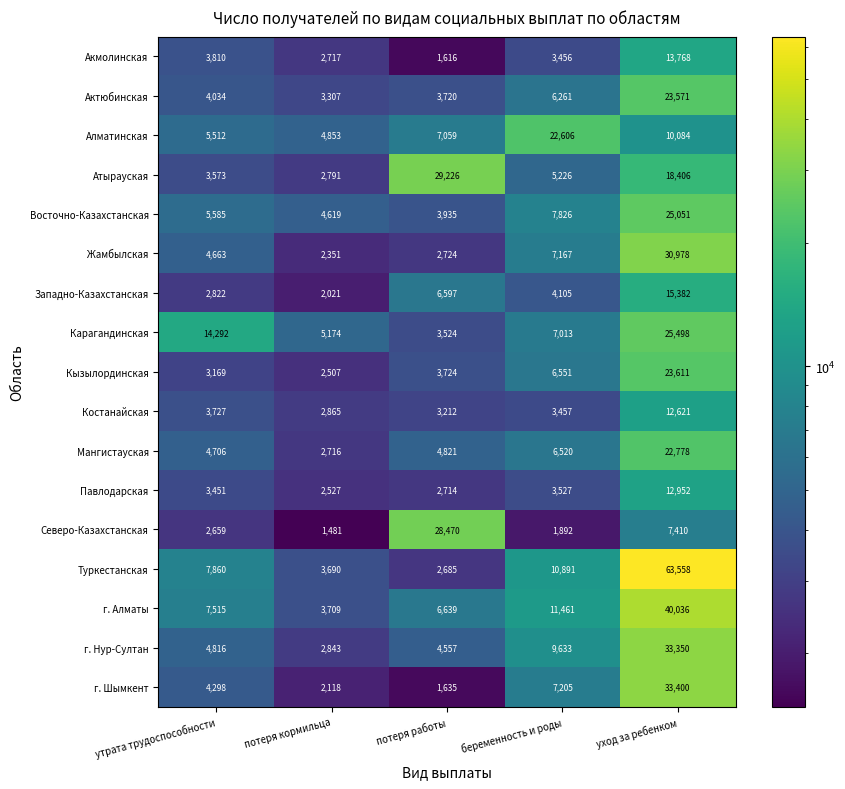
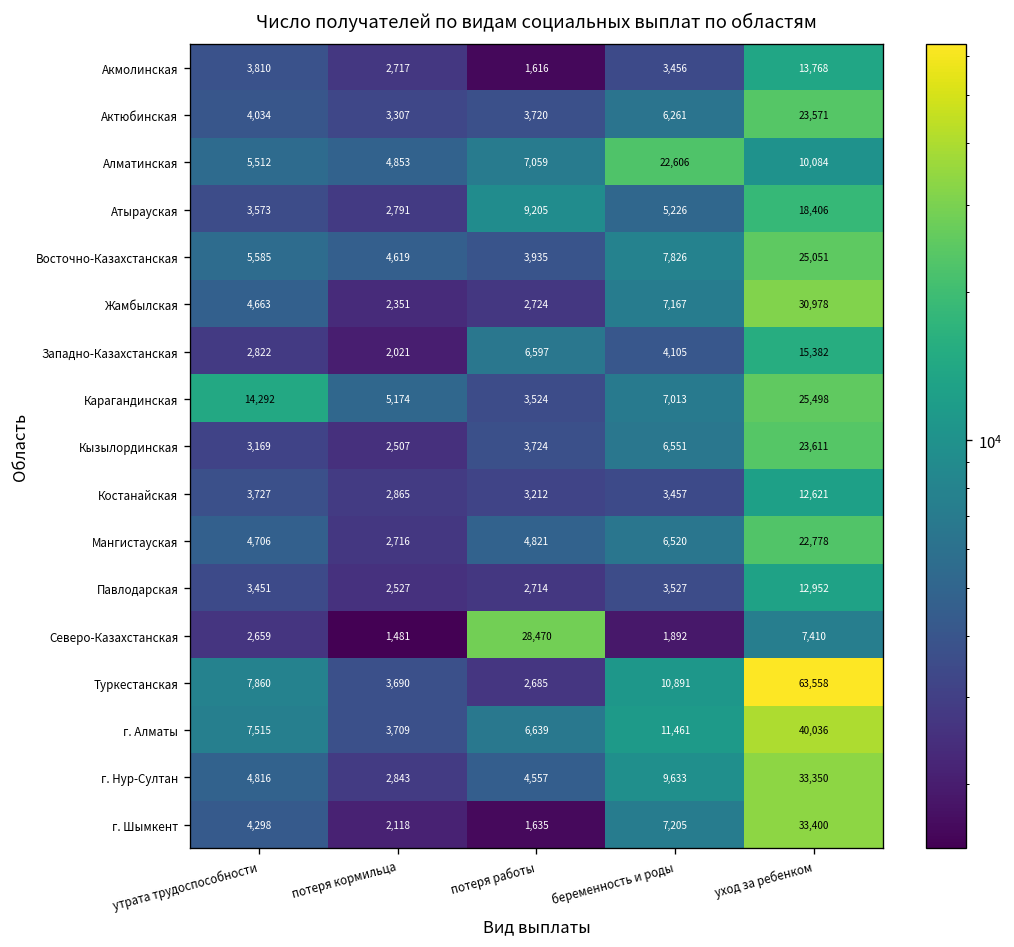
  {
    "Акмолинская": {
      "утрата трудоспособности": "3,810",
      "потеря кормильца": "2,717",
      "потеря работы": "1,616",
      "беременность и роды": "3,456",
      "уход за ребенком": "13,768"
    },
    "Актюбинская": {
      "утрата трудоспособности": "4,034",
      "потеря кормильца": "3,307",
      "потеря работы": "3,720",
      "беременность и роды": "6,261",
      "уход за ребенком": "23,571"
    },
    "Алматинская": {
      "утрата трудоспособности": "5,512",
      "потеря кормильца": "4,853",
      "потеря работы": "7,059",
      "беременность и роды": "22,606",
      "уход за ребенком": "10,084"
    },
    "Атырауская": {
      "утрата трудоспособности": "3,573",
      "потеря кормильца": "2,791",
-     "потеря работы": "29,226",
+     "потеря работы": "9,205",
      "беременность и роды": "5,226",
      "уход за ребенком": "18,406"
    },
    "Восточно-Казахстанская": {
      "утрата трудоспособности": "5,585",
      "потеря кормильца": "4,619",
      "потеря работы": "3,935",
      "беременность и роды": "7,826",
      "уход за ребенком": "25,051"
    },
    "Жамбылская": {
      "утрата трудоспособности": "4,663",
      "потеря кормильца": "2,351",
      "потеря работы": "2,724",
      "беременность и роды": "7,167",
      "уход за ребенком": "30,978"
    },
    "Западно-Казахстанская": {
      "утрата трудоспособности": "2,822",
      "потеря кормильца": "2,021",
      "потеря работы": "6,597",
      "беременность и роды": "4,105",
      "уход за ребенком": "15,382"
    },
    "Карагандинская": {
      "утрата трудоспособности": "14,292",
      "потеря кормильца": "5,174",
      "потеря работы": "3,524",
      "беременность и роды": "7,013",
      "уход за ребенком": "25,498"
    },
    "Кызылординская": {
      "утрата трудоспособности": "3,169",
      "потеря кормильца": "2,507",
      "потеря работы": "3,724",
      "беременность и роды": "6,551",
      "уход за ребенком": "23,611"
    },
    "Костанайская": {
      "утрата трудоспособности": "3,727",
      "потеря кормильца": "2,865",
      "потеря работы": "3,212",
      "беременность и роды": "3,457",
      "уход за ребенком": "12,621"
    },
    "Мангистауская": {
      "утрата трудоспособности": "4,706",
      "потеря кормильца": "2,716",
      "потеря работы": "4,821",
      "беременность и роды": "6,520",
      "уход за ребенком": "22,778"
    },
    "Павлодарская": {
      "утрата трудоспособности": "3,451",
      "потеря кормильца": "2,527",
      "потеря работы": "2,714",
      "беременность и роды": "3,527",
      "уход за ребенком": "12,952"
    },
    "Северо-Казахстанская": {
      "утрата трудоспособности": "2,659",
      "потеря кормильца": "1,481",
      "потеря работы": "28,470",
      "беременность и роды": "1,892",
      "уход за ребенком": "7,410"
    },
    "Туркестанская": {
      "утрата трудоспособности": "7,860",
      "потеря кормильца": "3,690",
      "потеря работы": "2,685",
      "беременность и роды": "10,891",
      "уход за ребенком": "63,558"
    },
    "г. Алматы": {
      "утрата трудоспособности": "7,515",
      "потеря кормильца": "3,709",
      "потеря работы": "6,639",
      "беременность и роды": "11,461",
      "уход за ребенком": "40,036"
    },
    "г. Нур-Султан": {
      "утрата трудоспособности": "4,816",
      "потеря кормильца": "2,843",
      "потеря работы": "4,557",
      "беременность и роды": "9,633",
      "уход за ребенком": "33,350"
    },
    "г. Шымкент": {
      "утрата трудоспособности": "4,298",
      "потеря кормильца": "2,118",
      "потеря работы": "1,635",
      "беременность и роды": "7,205",
      "уход за ребенком": "33,400"
    }
  }
